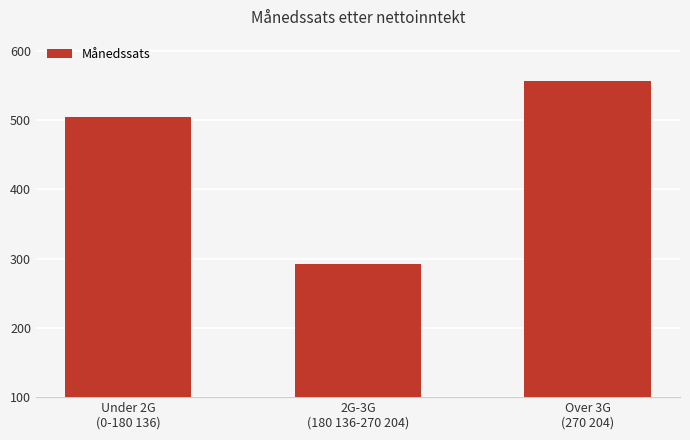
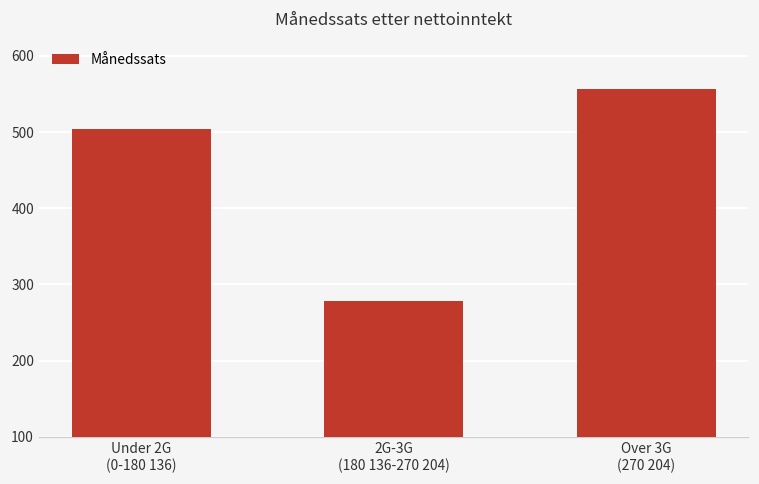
  {
    "Under 2G (0-180 136)": 500,
-   "2G-3G (180 136-270 204)": 290,
+   "2G-3G (180 136-270 204)": 280,
    "Over 3G (270 204)": 560
  }
